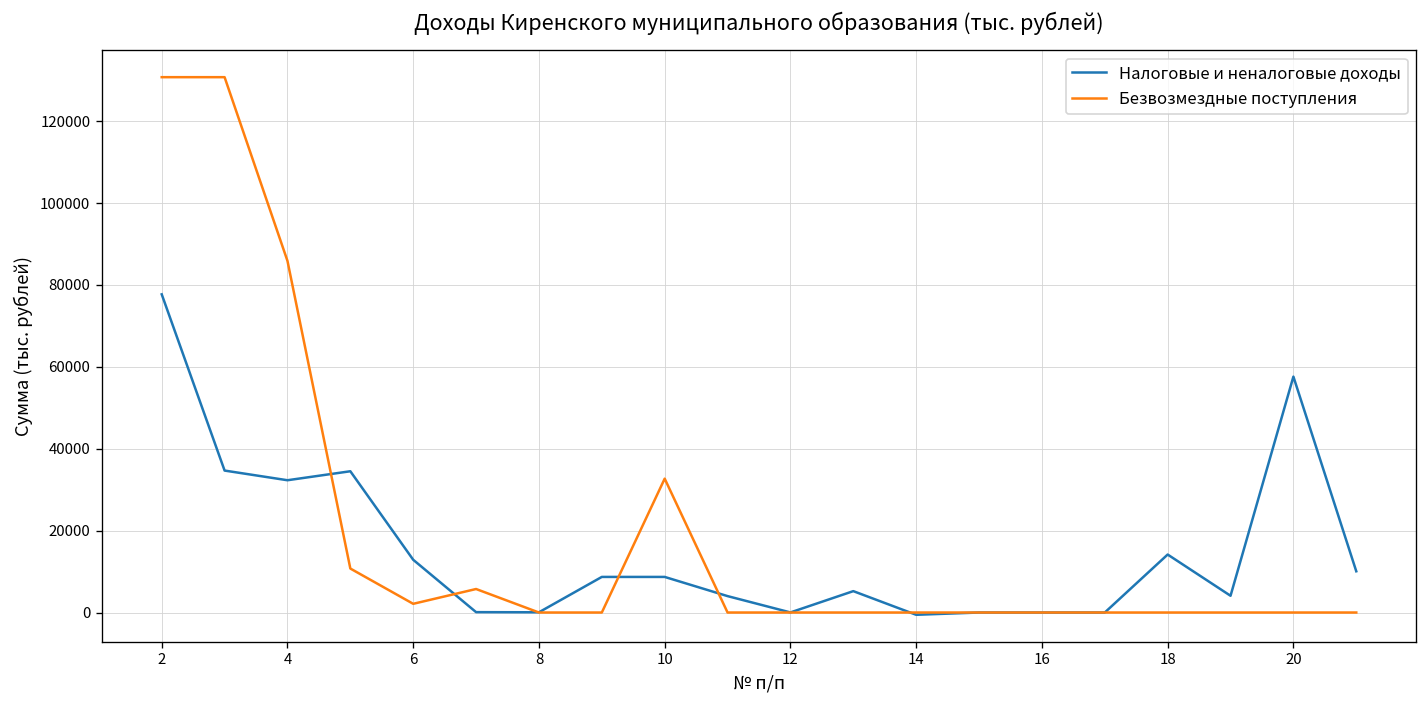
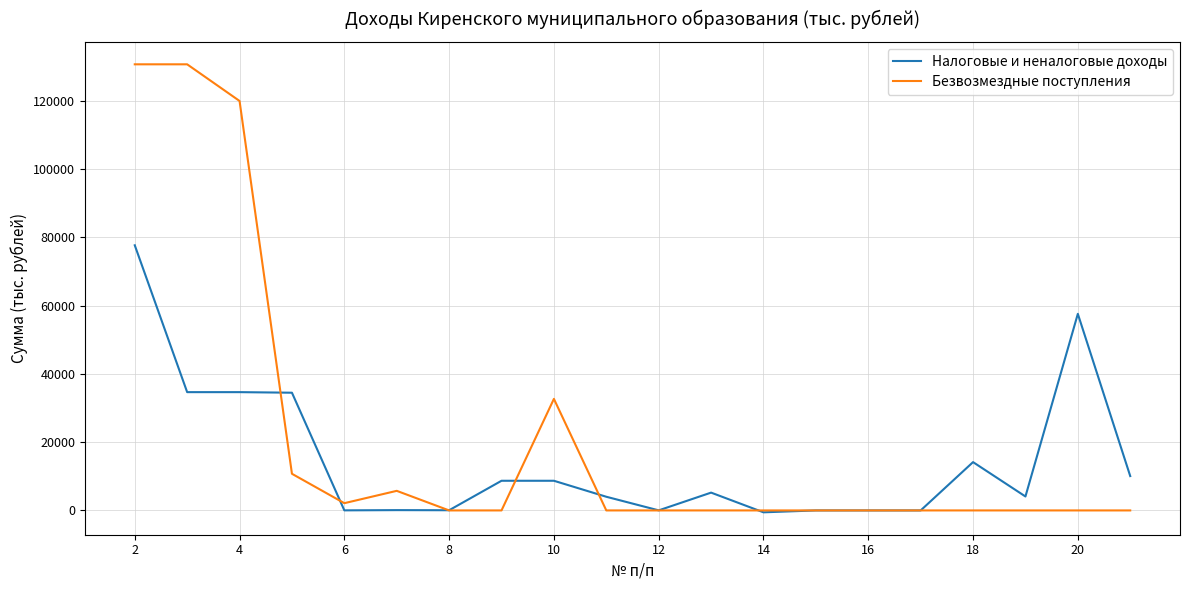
  {
    "Налоговые и неналоговые доходы": {
      "2": 78000,
-     "4": 32000,
-     "6": 13000,
+     "4": 35000,
+     "6": 0,
      "10": 9000,
      "18": 14000,
      "20": 58000
    },
    "Безвозмездные поступления": {
      "2": 131000,
-     "4": 86000,
+     "4": 120000,
      "6": 2000,
      "10": 33000,
      "18": 0,
      "20": 0
    }
  }
